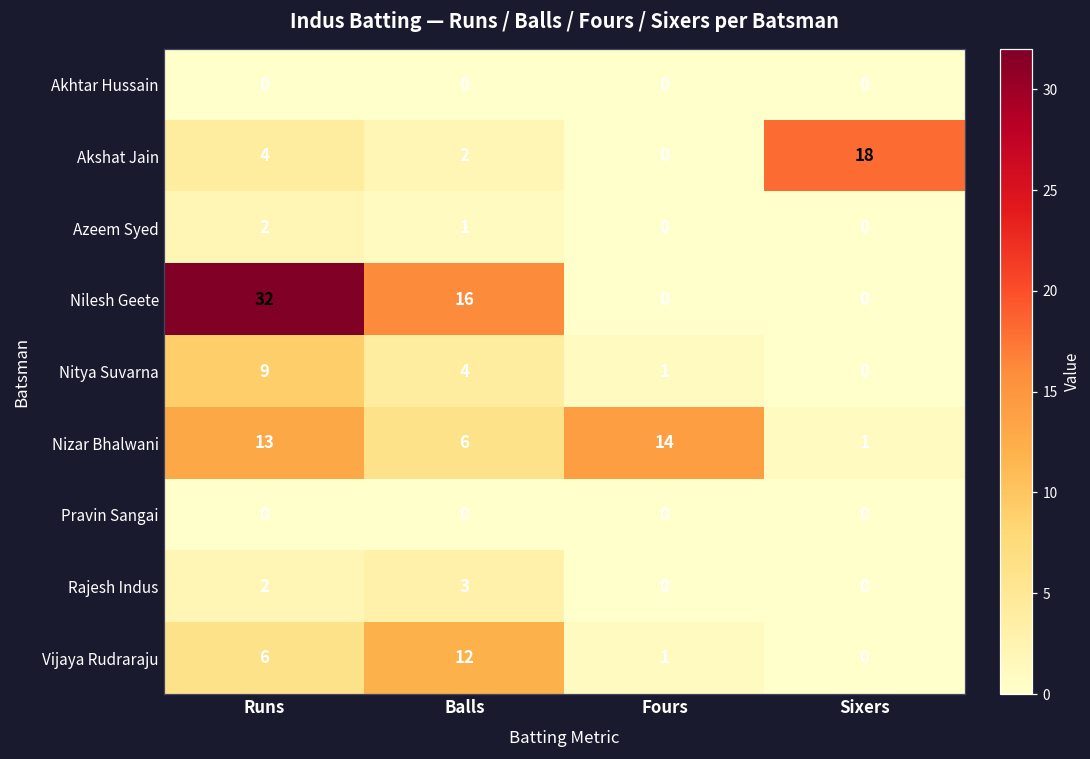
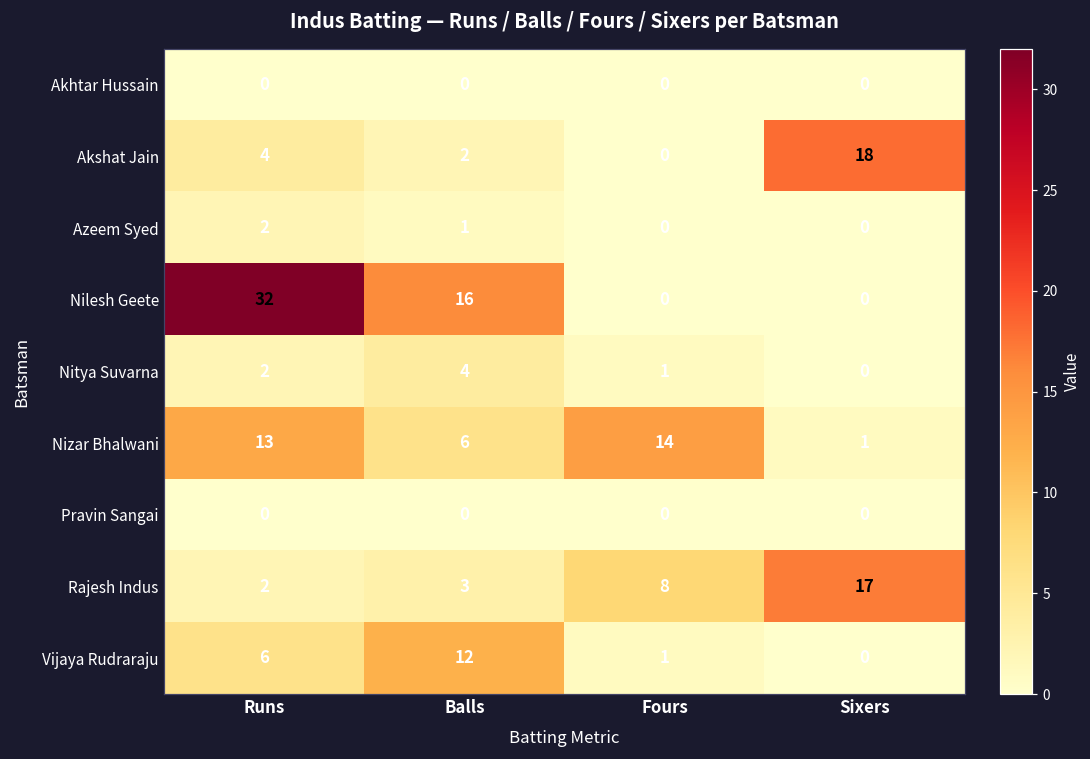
  {
    "Akhtar Hussain": {
      "Runs": 0,
      "Balls": 0,
      "Fours": 0,
      "Sixers": 0
    },
    "Akshat Jain": {
      "Runs": 4,
      "Balls": 2,
      "Fours": 0,
      "Sixers": 18
    },
    "Azeem Syed": {
      "Runs": 2,
      "Balls": 1,
      "Fours": 0,
      "Sixers": 0
    },
    "Nilesh Geete": {
      "Runs": 32,
      "Balls": 16,
      "Fours": 0,
      "Sixers": 0
    },
    "Nitya Suvarna": {
-     "Runs": 9,
+     "Runs": 2,
      "Balls": 4,
      "Fours": 1,
      "Sixers": 0
    },
    "Nizar Bhalwani": {
      "Runs": 13,
      "Balls": 6,
      "Fours": 14,
      "Sixers": 1
    },
    "Pravin Sangai": {
      "Runs": 0,
      "Balls": 0,
      "Fours": 0,
      "Sixers": 0
    },
    "Rajesh Indus": {
      "Runs": 2,
      "Balls": 3,
-     "Fours": 0,
-     "Sixers": 0
+     "Fours": 8,
+     "Sixers": 17
    },
    "Vijaya Rudraraju": {
      "Runs": 6,
      "Balls": 12,
      "Fours": 1,
      "Sixers": 0
    }
  }
